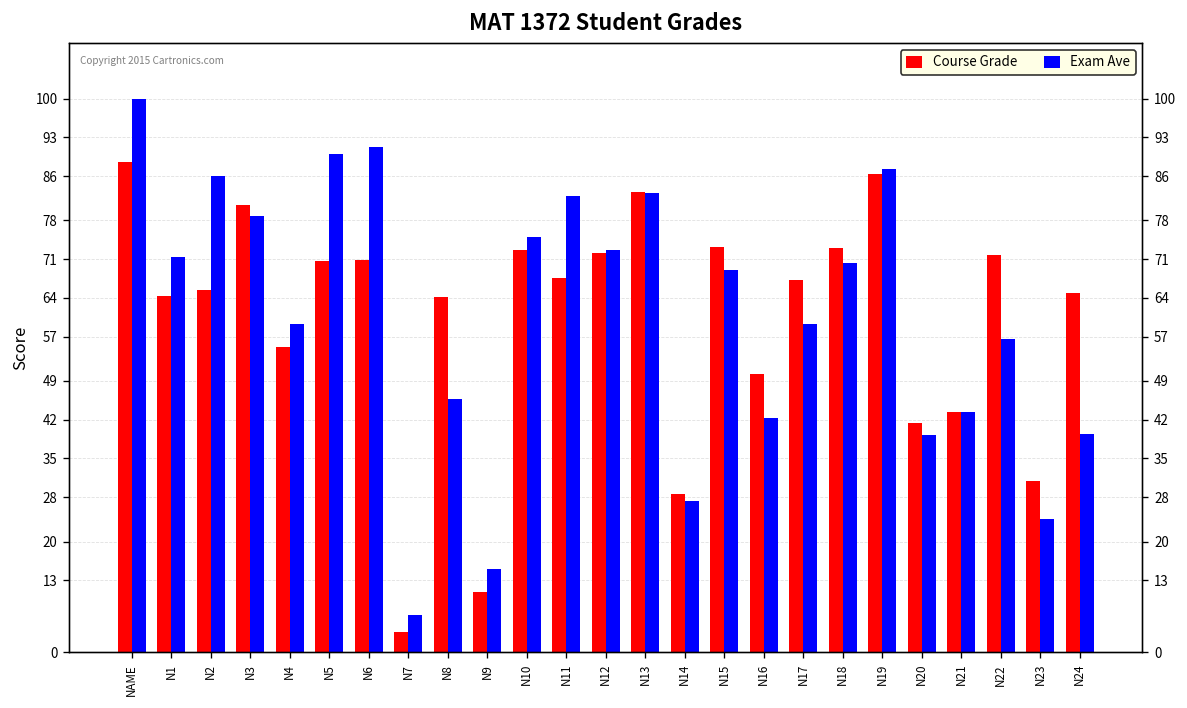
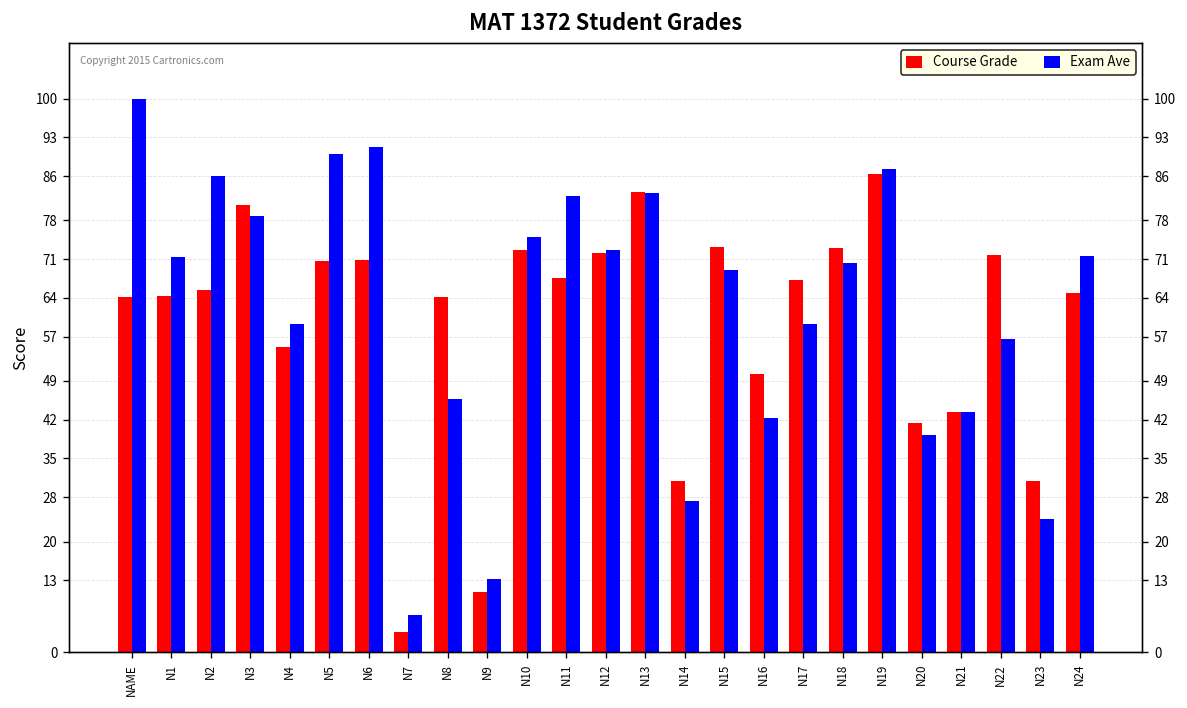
  {
    "Course Grade": {
-     "NAME": 89,
+     "NAME": 64,
      "N1": 64,
      "N2": 65,
      "N3": 81,
      "N4": 55,
      "N5": 71,
      "N6": 71,
      "N7": 4,
      "N8": 64,
      "N9": 11,
      "N10": 73,
      "N11": 68,
      "N12": 72,
      "N13": 83,
-     "N14": 29,
+     "N14": 31,
      "N15": 73,
      "N16": 50,
      "N17": 67,
      "N18": 73,
      "N19": 86,
      "N20": 41,
      "N21": 43,
      "N22": 72,
      "N23": 31,
      "N24": 65
    },
    "Exam Ave": {
      "NAME": 100,
      "N1": 71,
      "N2": 86,
      "N3": 79,
      "N4": 59,
      "N5": 90,
      "N6": 91,
      "N7": 7,
      "N8": 46,
-     "N9": 15,
+     "N9": 13,
      "N10": 75,
      "N11": 82,
      "N12": 73,
      "N13": 83,
      "N14": 27,
      "N15": 69,
      "N16": 42,
      "N17": 59,
      "N18": 70,
      "N19": 87,
      "N20": 39,
      "N21": 43,
      "N22": 57,
      "N23": 24,
-     "N24": 39
+     "N24": 72
    }
  }
